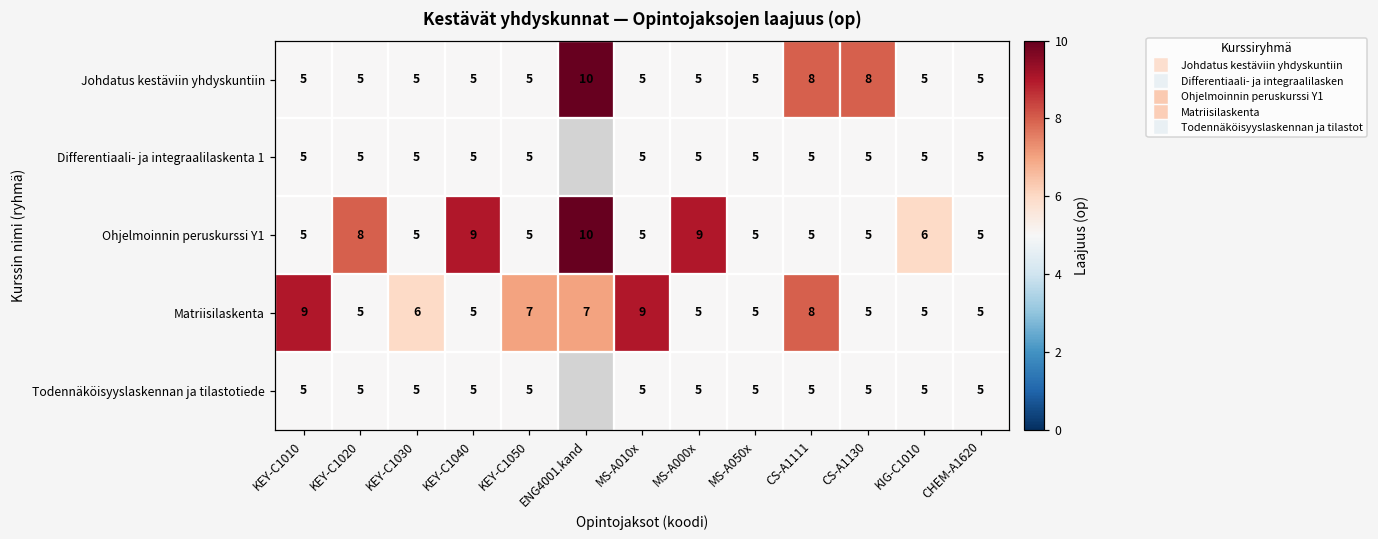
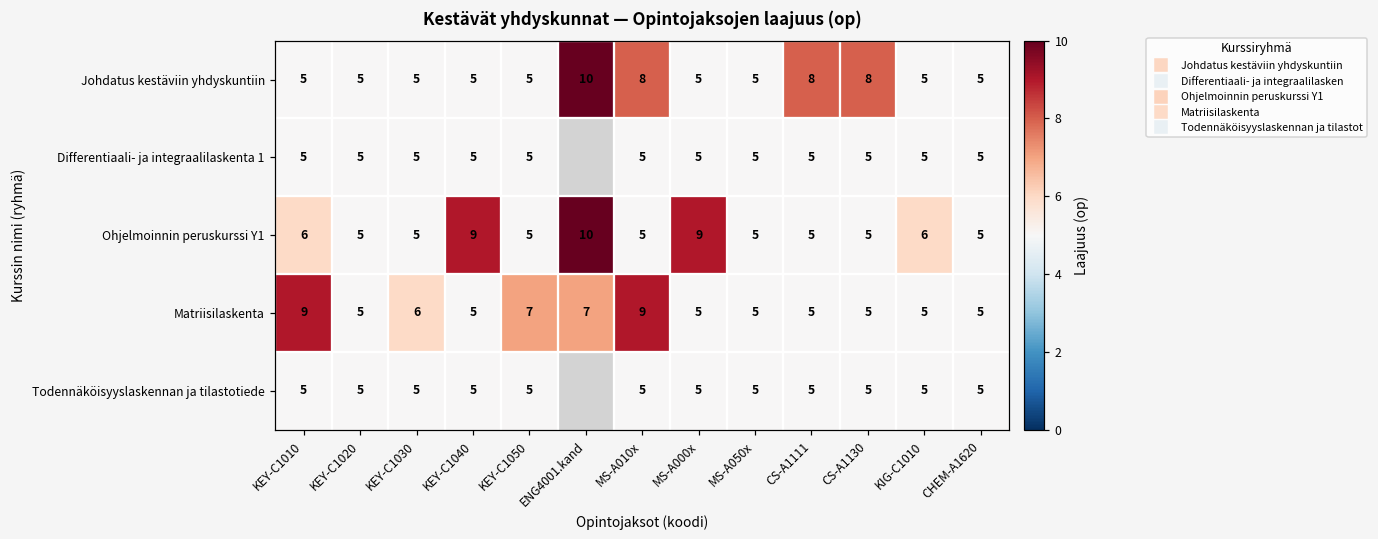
  {
    "Johdatus kestäviin yhdyskuntiin": {
      "KEY-C1010": 5,
      "KEY-C1020": 5,
      "KEY-C1030": 5,
      "KEY-C1040": 5,
      "KEY-C1050": 5,
      "ENG4001.kand": 10,
-     "MS-A010x": 5,
+     "MS-A010x": 8,
      "MS-A000x": 5,
      "MS-A050x": 5,
      "CS-A1111": 8,
      "CS-A1130": 8,
      "KIG-C1010": 5,
      "CHEM-A1620": 5
    },
    "Differentiaali- ja integraalilaskenta 1": {
      "KEY-C1010": 5,
      "KEY-C1020": 5,
      "KEY-C1030": 5,
      "KEY-C1040": 5,
      "KEY-C1050": 5,
      "MS-A010x": 5,
      "MS-A000x": 5,
      "MS-A050x": 5,
      "CS-A1111": 5,
      "CS-A1130": 5,
      "KIG-C1010": 5,
      "CHEM-A1620": 5
    },
    "Ohjelmoinnin peruskurssi Y1": {
-     "KEY-C1010": 5,
-     "KEY-C1020": 8,
+     "KEY-C1010": 6,
+     "KEY-C1020": 5,
      "KEY-C1030": 5,
      "KEY-C1040": 9,
      "KEY-C1050": 5,
      "ENG4001.kand": 10,
      "MS-A010x": 5,
      "MS-A000x": 9,
      "MS-A050x": 5,
      "CS-A1111": 5,
      "CS-A1130": 5,
      "KIG-C1010": 6,
      "CHEM-A1620": 5
    },
    "Matriisilaskenta": {
      "KEY-C1010": 9,
      "KEY-C1020": 5,
      "KEY-C1030": 6,
      "KEY-C1040": 5,
      "KEY-C1050": 7,
      "ENG4001.kand": 7,
      "MS-A010x": 9,
      "MS-A000x": 5,
      "MS-A050x": 5,
-     "CS-A1111": 8,
+     "CS-A1111": 5,
      "CS-A1130": 5,
      "KIG-C1010": 5,
      "CHEM-A1620": 5
    },
    "Todennäköisyyslaskennan ja tilastotiede": {
      "KEY-C1010": 5,
      "KEY-C1020": 5,
      "KEY-C1030": 5,
      "KEY-C1040": 5,
      "KEY-C1050": 5,
      "MS-A010x": 5,
      "MS-A000x": 5,
      "MS-A050x": 5,
      "CS-A1111": 5,
      "CS-A1130": 5,
      "KIG-C1010": 5,
      "CHEM-A1620": 5
    }
  }
